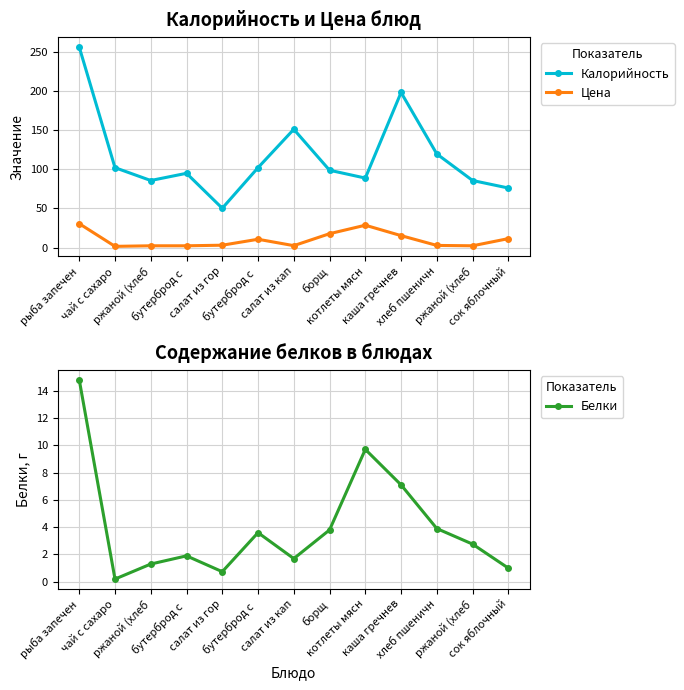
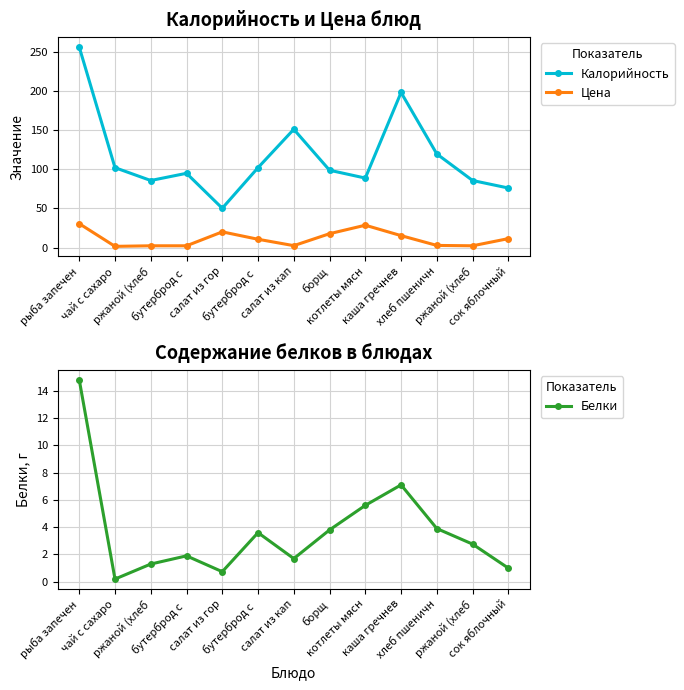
  {
    "Калорийность и Цена блюд": {
      "Калорийность": {
        "рыба запечен": 260,
        "чай с сахаро": 100,
        "салат из гор": 50,
        "салат из кап": 150,
        "борщ": 100,
        "котлеты мясн": 90,
        "каша гречнев": 200,
        "хлеб пшеничн": 120,
        "сок яблочный": 80
      },
      "Цена": {
        "рыба запечен": 30,
        "чай с сахаро": 0,
-       "салат из гор": 0,
+       "салат из гор": 20,
        "салат из кап": 0,
        "борщ": 20,
        "котлеты мясн": 30,
        "каша гречнев": 20,
        "хлеб пшеничн": 0,
        "сок яблочный": 10
      }
    },
    "Содержание белков в блюдах": {
      "рыба запечен": 14.8,
      "чай с сахаро": 0.2,
      "салат из гор": 0.7,
      "салат из кап": 1.7,
      "борщ": 3.8,
-     "котлеты мясн": 9.7,
+     "котлеты мясн": 5.6,
      "каша гречнев": 7.1,
      "хлеб пшеничн": 3.9,
      "сок яблочный": 1.0
    }
  }
